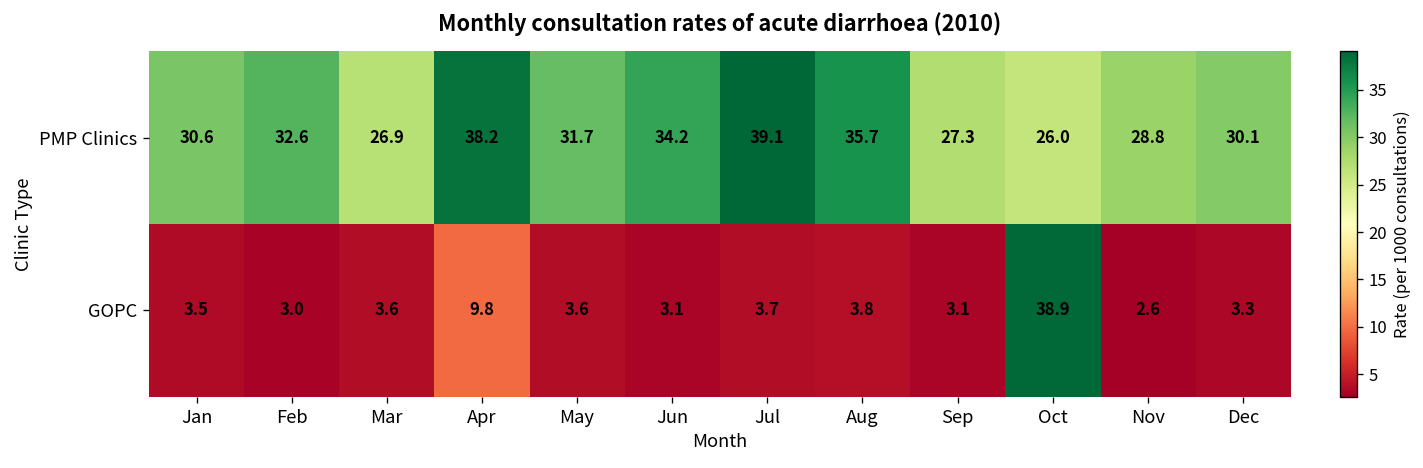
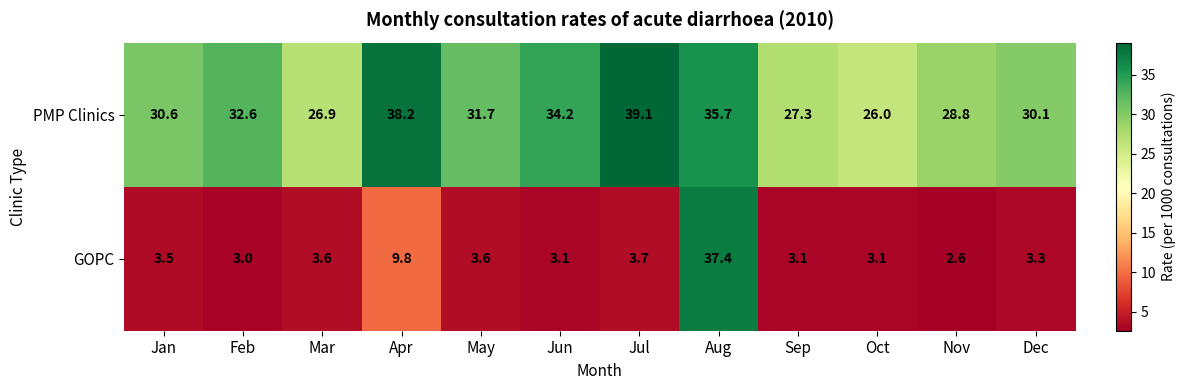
  {
    "PMP Clinics": {
      "Jan": 30.6,
      "Feb": 32.6,
      "Mar": 26.9,
      "Apr": 38.2,
      "May": 31.7,
      "Jun": 34.2,
      "Jul": 39.1,
      "Aug": 35.7,
      "Sep": 27.3,
      "Oct": 26.0,
      "Nov": 28.8,
      "Dec": 30.1
    },
    "GOPC": {
      "Jan": 3.5,
      "Feb": 3.0,
      "Mar": 3.6,
      "Apr": 9.8,
      "May": 3.6,
      "Jun": 3.1,
      "Jul": 3.7,
-     "Aug": 3.8,
+     "Aug": 37.4,
      "Sep": 3.1,
-     "Oct": 38.9,
+     "Oct": 3.1,
      "Nov": 2.6,
      "Dec": 3.3
    }
  }
